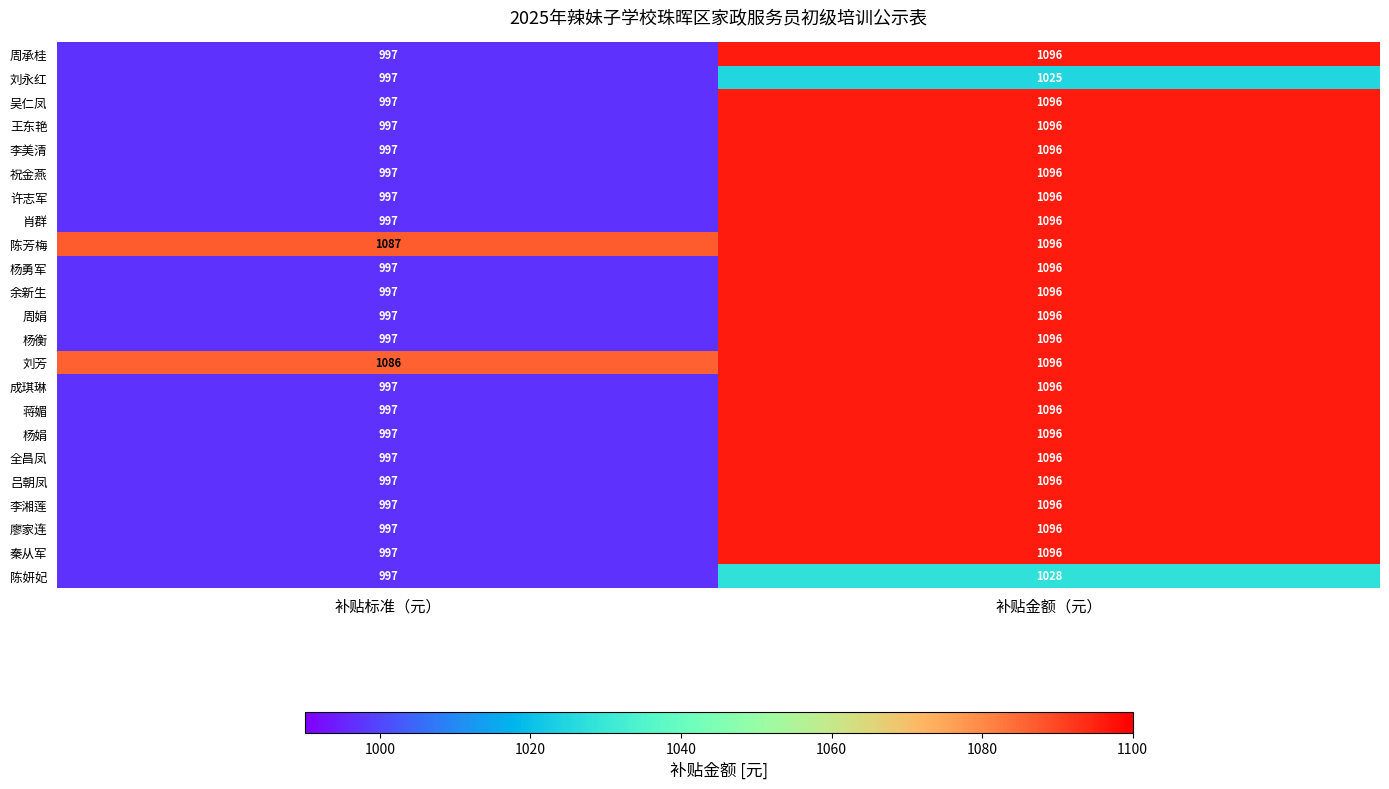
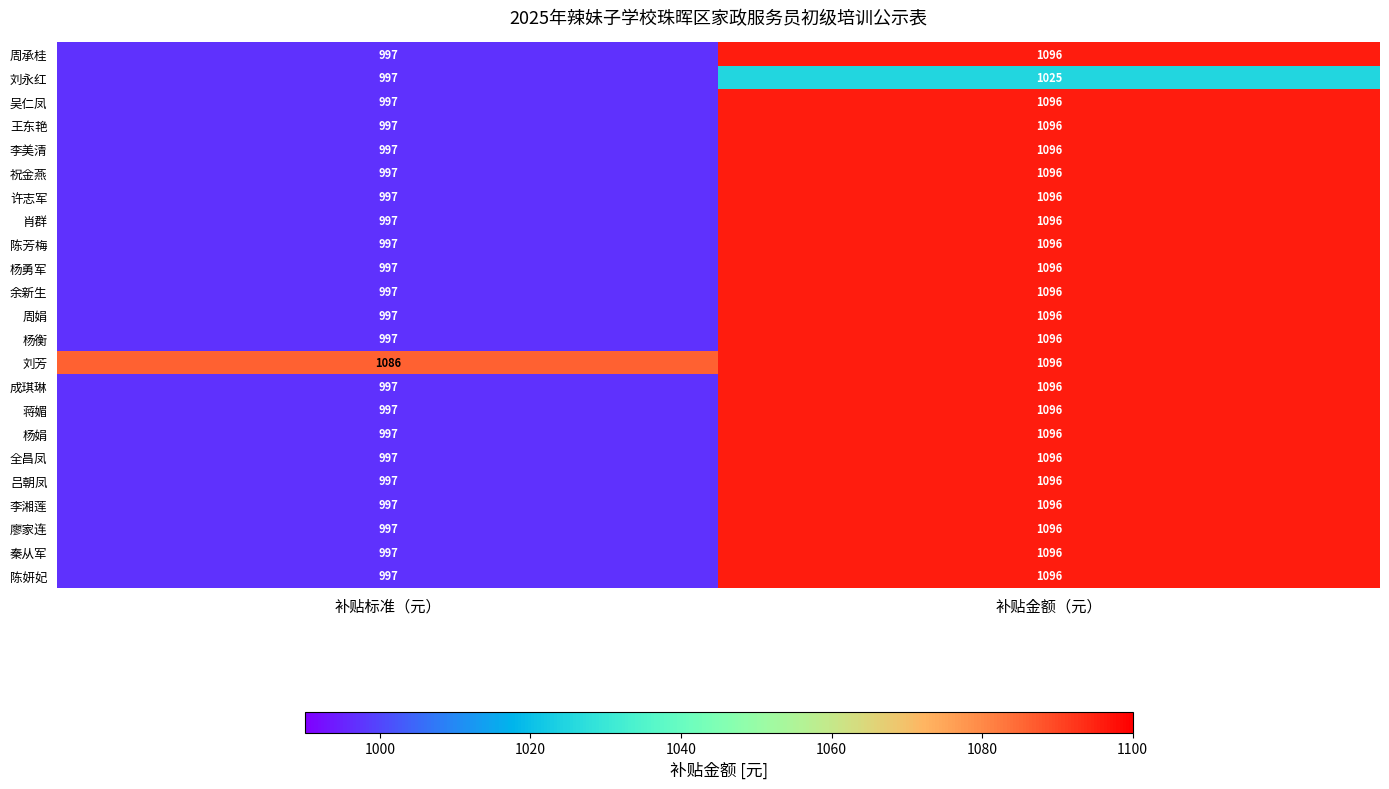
  {
    "周承桂": {
      "补贴标准（元）": 997,
      "补贴金额（元）": 1096
    },
    "刘永红": {
      "补贴标准（元）": 997,
      "补贴金额（元）": 1025
    },
    "吴仁凤": {
      "补贴标准（元）": 997,
      "补贴金额（元）": 1096
    },
    "王东艳": {
      "补贴标准（元）": 997,
      "补贴金额（元）": 1096
    },
    "李美清": {
      "补贴标准（元）": 997,
      "补贴金额（元）": 1096
    },
    "祝金燕": {
      "补贴标准（元）": 997,
      "补贴金额（元）": 1096
    },
    "许志军": {
      "补贴标准（元）": 997,
      "补贴金额（元）": 1096
    },
    "肖群": {
      "补贴标准（元）": 997,
      "补贴金额（元）": 1096
    },
    "陈芳梅": {
-     "补贴标准（元）": 1087,
+     "补贴标准（元）": 997,
      "补贴金额（元）": 1096
    },
    "杨勇军": {
      "补贴标准（元）": 997,
      "补贴金额（元）": 1096
    },
    "余新生": {
      "补贴标准（元）": 997,
      "补贴金额（元）": 1096
    },
    "周娟": {
      "补贴标准（元）": 997,
      "补贴金额（元）": 1096
    },
    "杨衡": {
      "补贴标准（元）": 997,
      "补贴金额（元）": 1096
    },
    "刘芳": {
      "补贴标准（元）": 1086,
      "补贴金额（元）": 1096
    },
    "成琪琳": {
      "补贴标准（元）": 997,
      "补贴金额（元）": 1096
    },
    "蒋媚": {
      "补贴标准（元）": 997,
      "补贴金额（元）": 1096
    },
    "杨娟": {
      "补贴标准（元）": 997,
      "补贴金额（元）": 1096
    },
    "全昌凤": {
      "补贴标准（元）": 997,
      "补贴金额（元）": 1096
    },
    "吕朝凤": {
      "补贴标准（元）": 997,
      "补贴金额（元）": 1096
    },
    "李湘莲": {
      "补贴标准（元）": 997,
      "补贴金额（元）": 1096
    },
    "廖家连": {
      "补贴标准（元）": 997,
      "补贴金额（元）": 1096
    },
    "秦从军": {
      "补贴标准（元）": 997,
      "补贴金额（元）": 1096
    },
    "陈妍妃": {
      "补贴标准（元）": 997,
-     "补贴金额（元）": 1028
+     "补贴金额（元）": 1096
    }
  }
